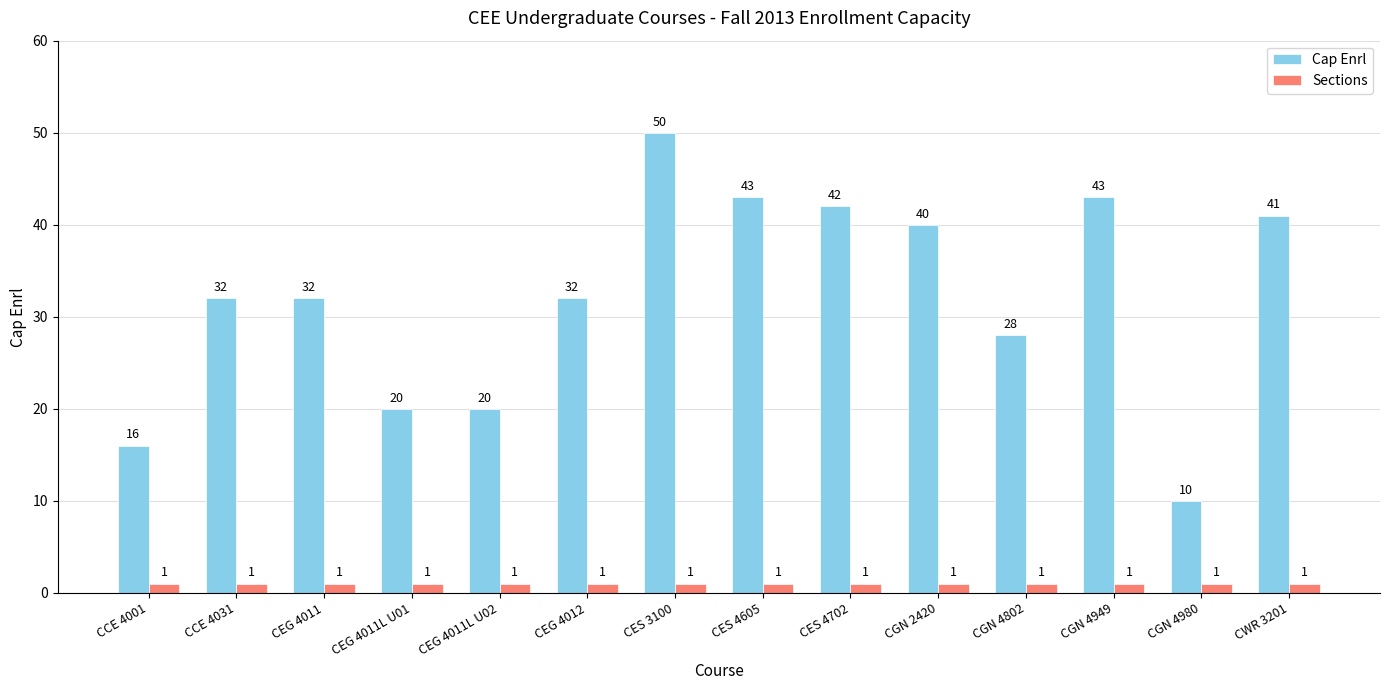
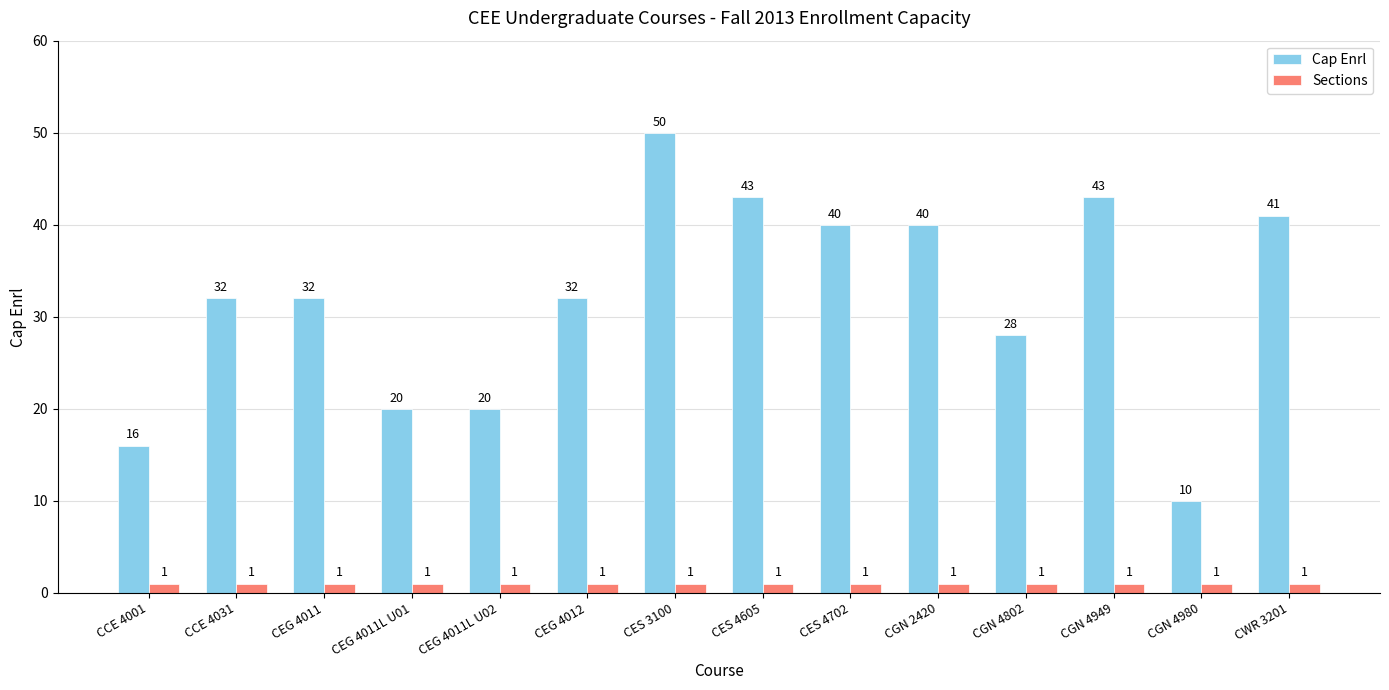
  {
    "Cap Enrl": {
      "CCE 4001": 16,
      "CCE 4031": 32,
      "CEG 4011": 32,
      "CEG 4011L U01": 20,
      "CEG 4011L U02": 20,
      "CEG 4012": 32,
      "CES 3100": 50,
      "CES 4605": 43,
-     "CES 4702": 42,
+     "CES 4702": 40,
      "CGN 2420": 40,
      "CGN 4802": 28,
      "CGN 4949": 43,
      "CGN 4980": 10,
      "CWR 3201": 41
    },
    "Sections": {
      "CCE 4001": 1,
      "CCE 4031": 1,
      "CEG 4011": 1,
      "CEG 4011L U01": 1,
      "CEG 4011L U02": 1,
      "CEG 4012": 1,
      "CES 3100": 1,
      "CES 4605": 1,
      "CES 4702": 1,
      "CGN 2420": 1,
      "CGN 4802": 1,
      "CGN 4949": 1,
      "CGN 4980": 1,
      "CWR 3201": 1
    }
  }
